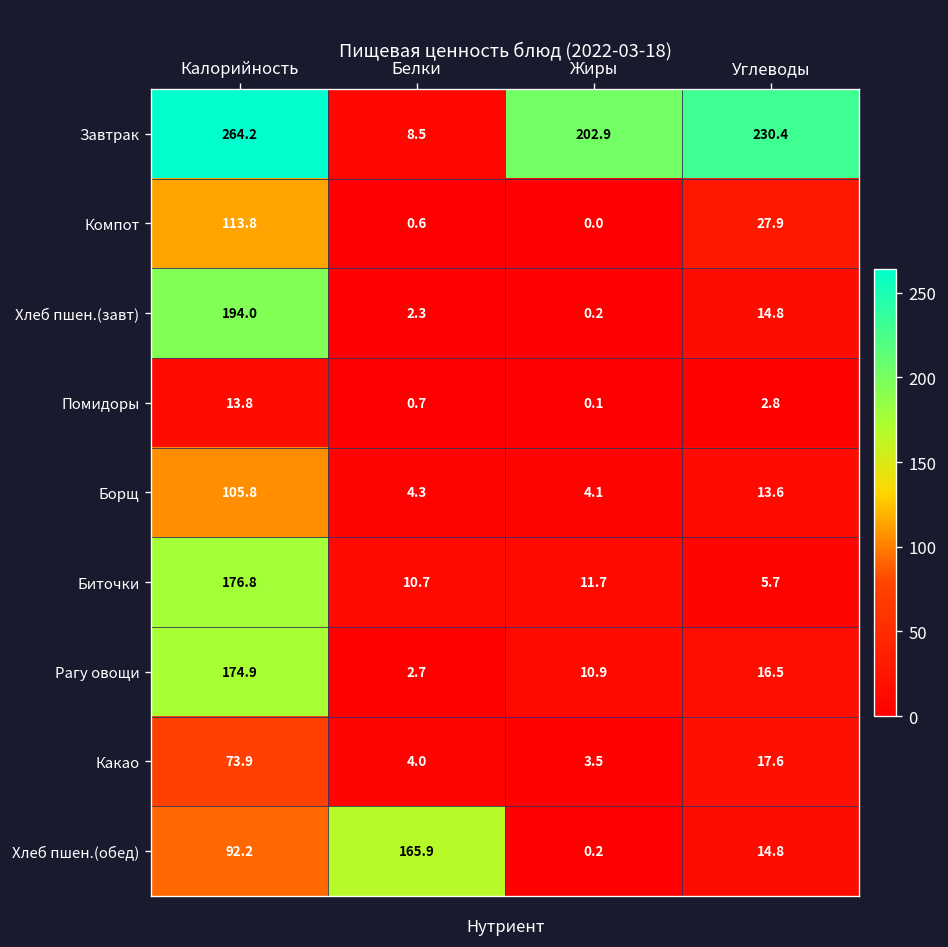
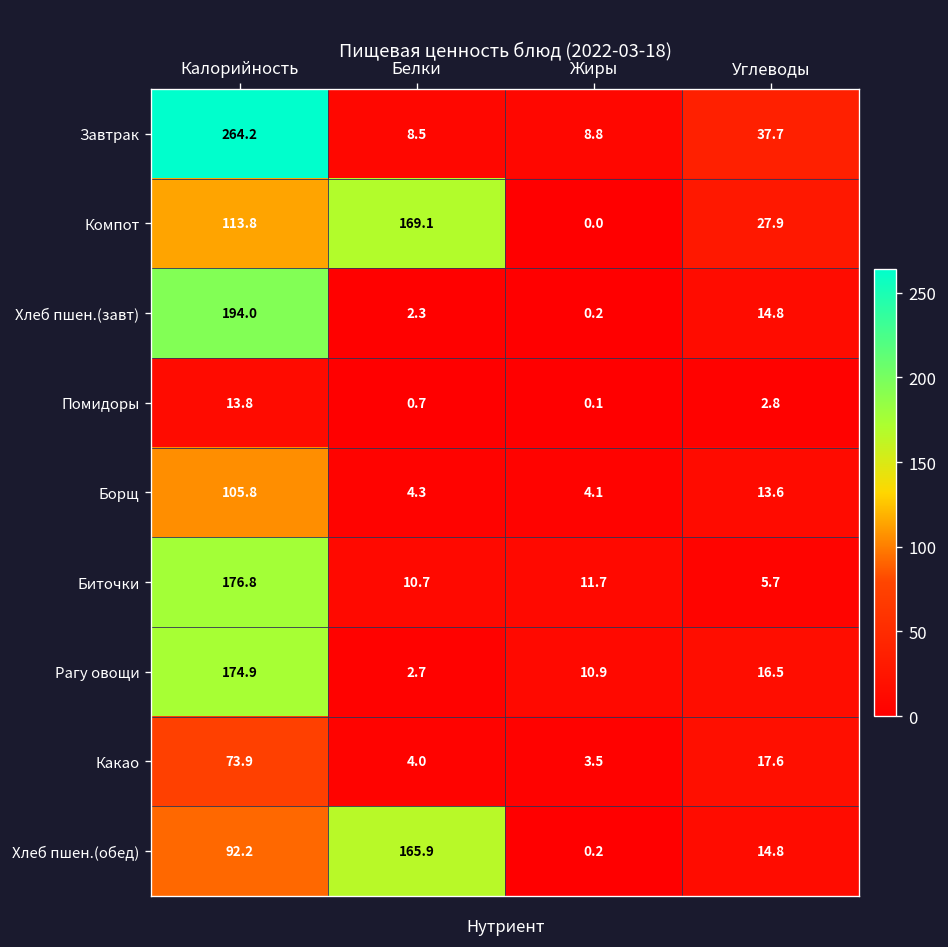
  {
    "Завтрак": {
      "Калорийность": 264.2,
      "Белки": 8.5,
-     "Жиры": 202.9,
-     "Углеводы": 230.4
+     "Жиры": 8.8,
+     "Углеводы": 37.7
    },
    "Компот": {
      "Калорийность": 113.8,
-     "Белки": 0.6,
+     "Белки": 169.1,
      "Жиры": 0.0,
      "Углеводы": 27.9
    },
    "Хлеб пшен.(завт)": {
      "Калорийность": 194.0,
      "Белки": 2.3,
      "Жиры": 0.2,
      "Углеводы": 14.8
    },
    "Помидоры": {
      "Калорийность": 13.8,
      "Белки": 0.7,
      "Жиры": 0.1,
      "Углеводы": 2.8
    },
    "Борщ": {
      "Калорийность": 105.8,
      "Белки": 4.3,
      "Жиры": 4.1,
      "Углеводы": 13.6
    },
    "Биточки": {
      "Калорийность": 176.8,
      "Белки": 10.7,
      "Жиры": 11.7,
      "Углеводы": 5.7
    },
    "Рагу овощи": {
      "Калорийность": 174.9,
      "Белки": 2.7,
      "Жиры": 10.9,
      "Углеводы": 16.5
    },
    "Какао": {
      "Калорийность": 73.9,
      "Белки": 4.0,
      "Жиры": 3.5,
      "Углеводы": 17.6
    },
    "Хлеб пшен.(обед)": {
      "Калорийность": 92.2,
      "Белки": 165.9,
      "Жиры": 0.2,
      "Углеводы": 14.8
    }
  }
